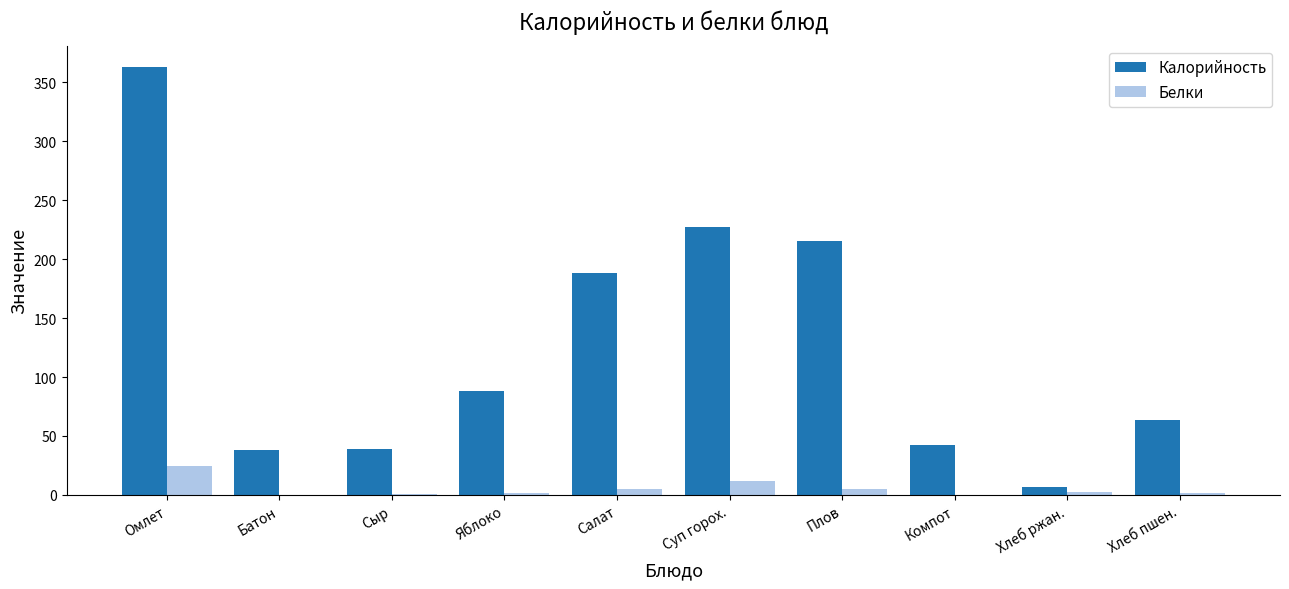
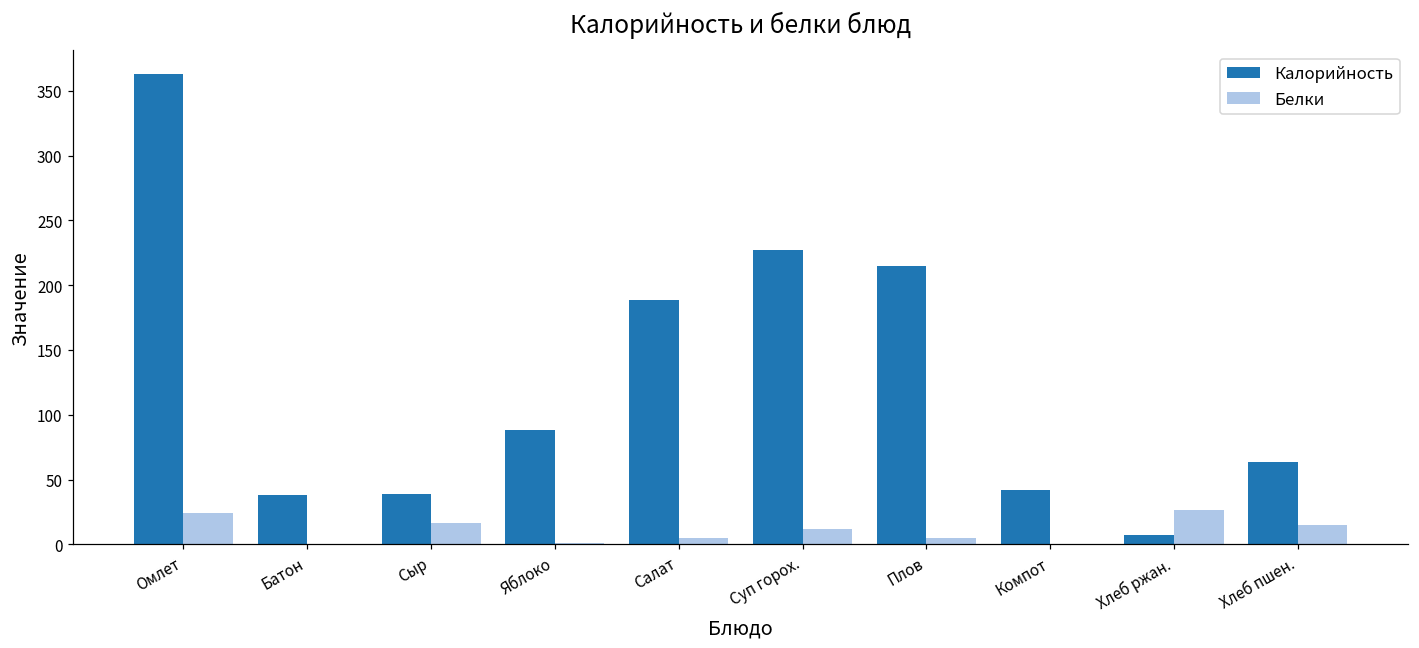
  {
    "Калорийность": {
      "Омлет": 363,
      "Батон": 38,
      "Сыр": 39,
      "Яблоко": 88,
      "Салат": 188,
      "Суп горох.": 227,
      "Плов": 215,
      "Компот": 42,
      "Хлеб ржан.": 7,
      "Хлеб пшен.": 64
    },
    "Белки": {
      "Омлет": 24,
-     "Сыр": 1,
+     "Сыр": 17,
      "Салат": 5,
      "Суп горох.": 12,
      "Плов": 5,
-     "Хлеб ржан.": 2,
-     "Хлеб пшен.": 2
+     "Хлеб ржан.": 27,
+     "Хлеб пшен.": 15
    }
  }
